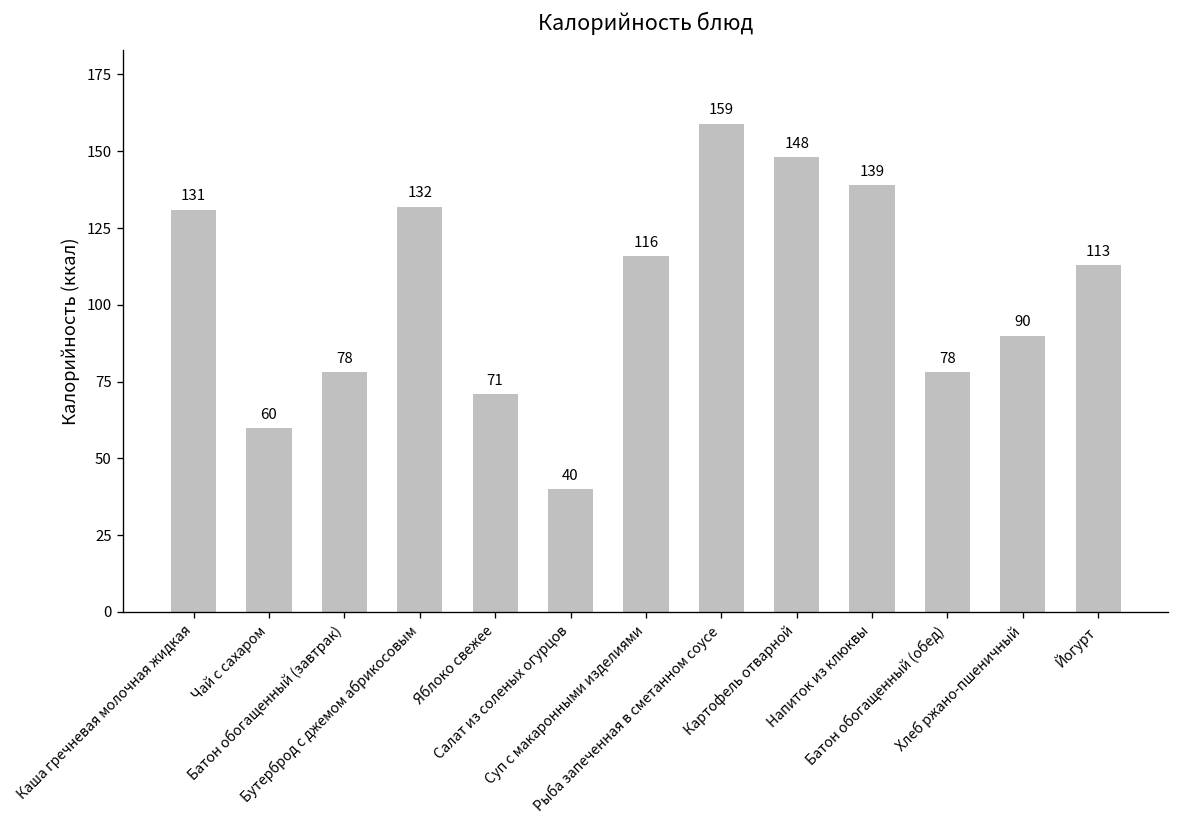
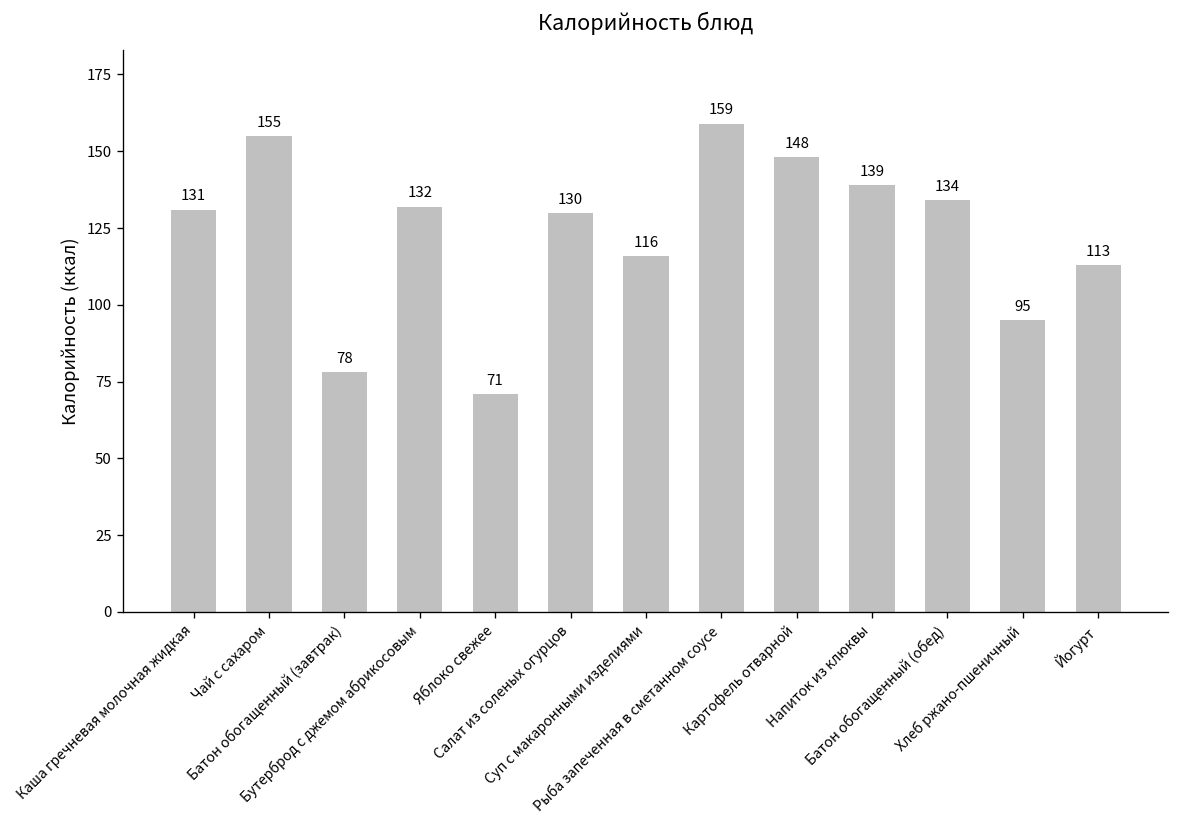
  {
    "Каша гречневая молочная жидкая": 131,
-   "Чай с сахаром": 60,
+   "Чай с сахаром": 155,
    "Батон обогащенный (завтрак)": 78,
    "Бутерброд с джемом абрикосовым": 132,
    "Яблоко свежее": 71,
-   "Салат из соленых огурцов": 40,
+   "Салат из соленых огурцов": 130,
    "Суп с макаронными изделиями": 116,
    "Рыба запеченная в сметанном соусе": 159,
    "Картофель отварной": 148,
    "Напиток из клюквы": 139,
-   "Батон обогащенный (обед)": 78,
-   "Хлеб ржано-пшеничный": 90,
+   "Батон обогащенный (обед)": 134,
+   "Хлеб ржано-пшеничный": 95,
    "Йогурт": 113
  }
